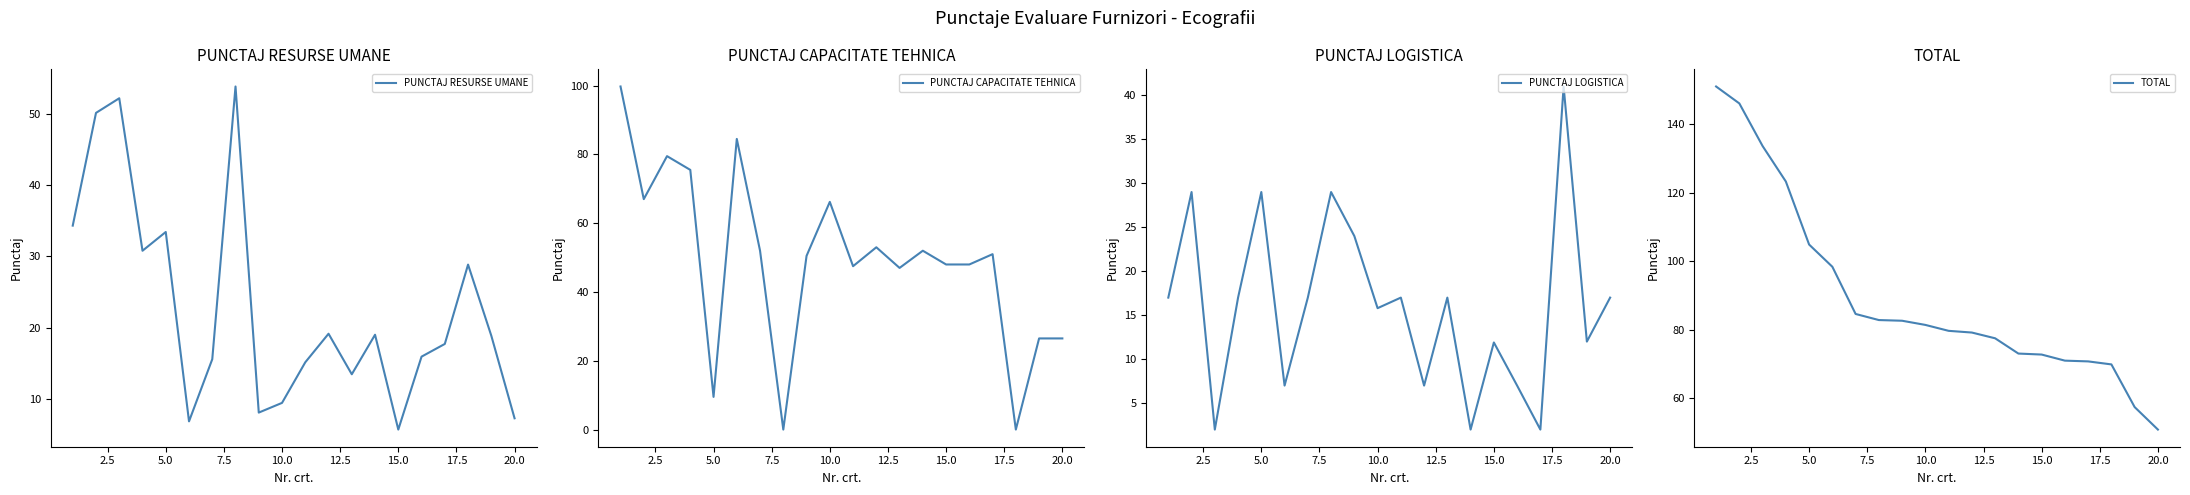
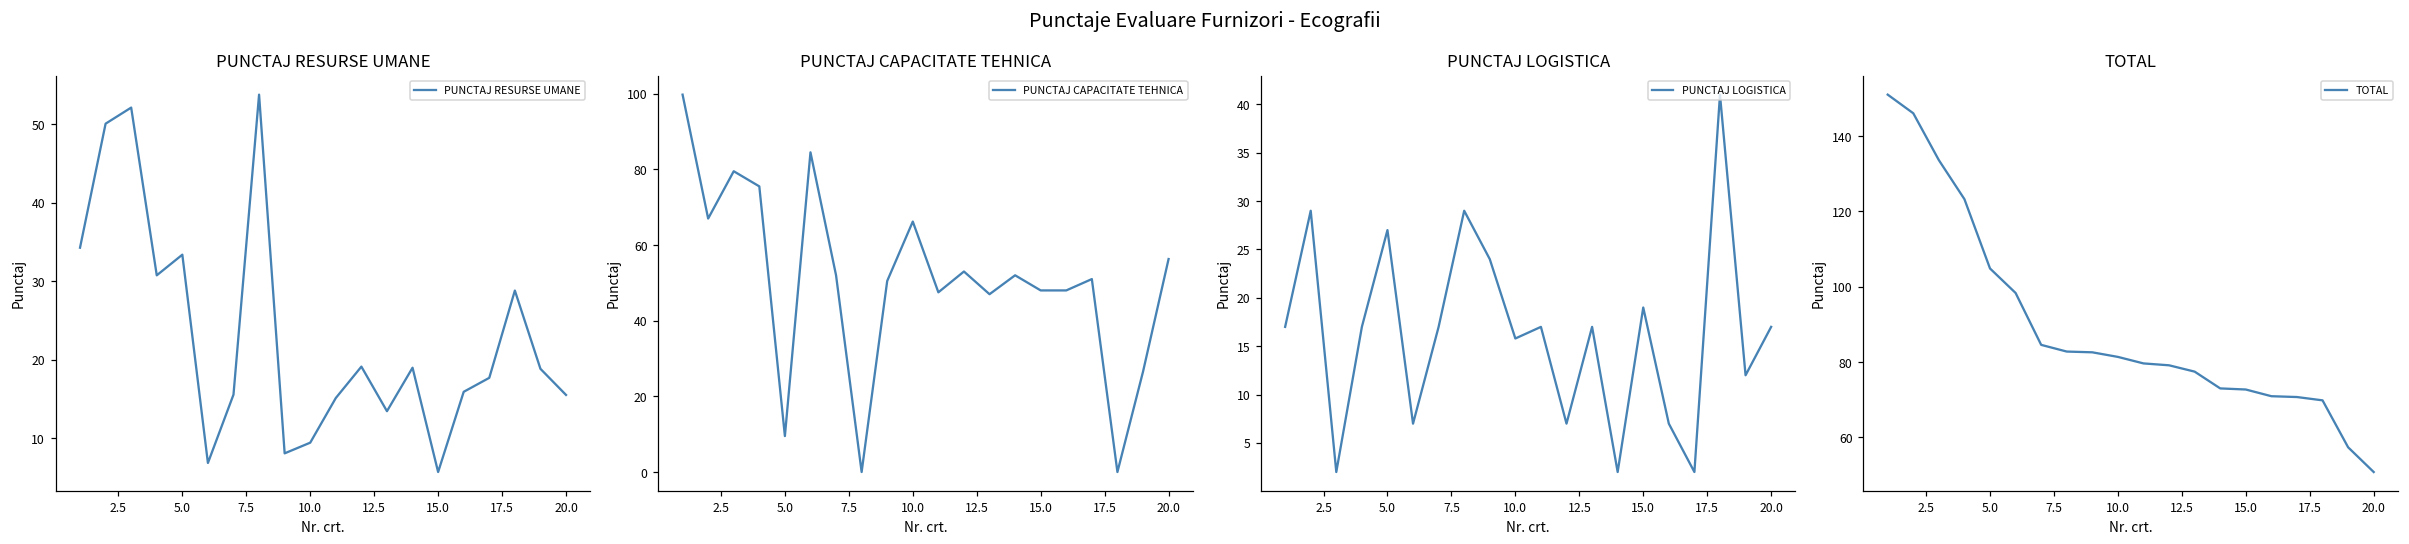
  {
    "PUNCTAJ RESURSE UMANE": {
      "5.0": 33,
      "10.0": 9,
      "15.0": 6,
-     "20.0": 7
+     "20.0": 16
    },
    "PUNCTAJ CAPACITATE TEHNICA": {
      "5.0": 10,
      "10.0": 66,
      "15.0": 48,
-     "20.0": 27
+     "20.0": 56
    },
    "PUNCTAJ LOGISTICA": {
-     "5.0": 29,
+     "5.0": 27,
      "10.0": 16,
-     "15.0": 12,
+     "15.0": 19,
      "20.0": 17
    },
    "TOTAL": {
      "5.0": 105,
      "10.0": 81,
      "15.0": 73,
      "20.0": 51
    }
  }
